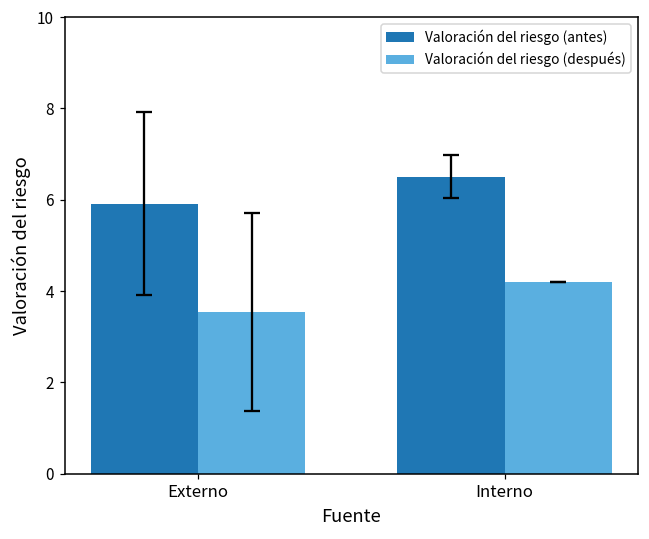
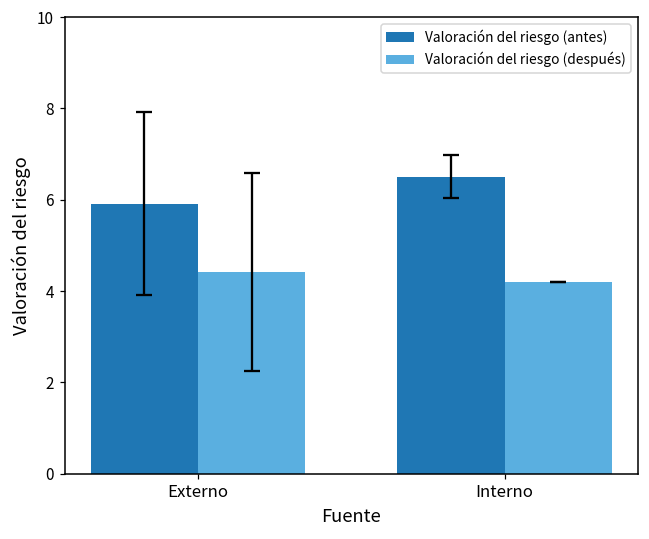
  {
    "Valoración del riesgo (después)": {
-     "Externo": 3.5,
+     "Externo": 4.4,
      "Interno": 4.2
    }
  }
